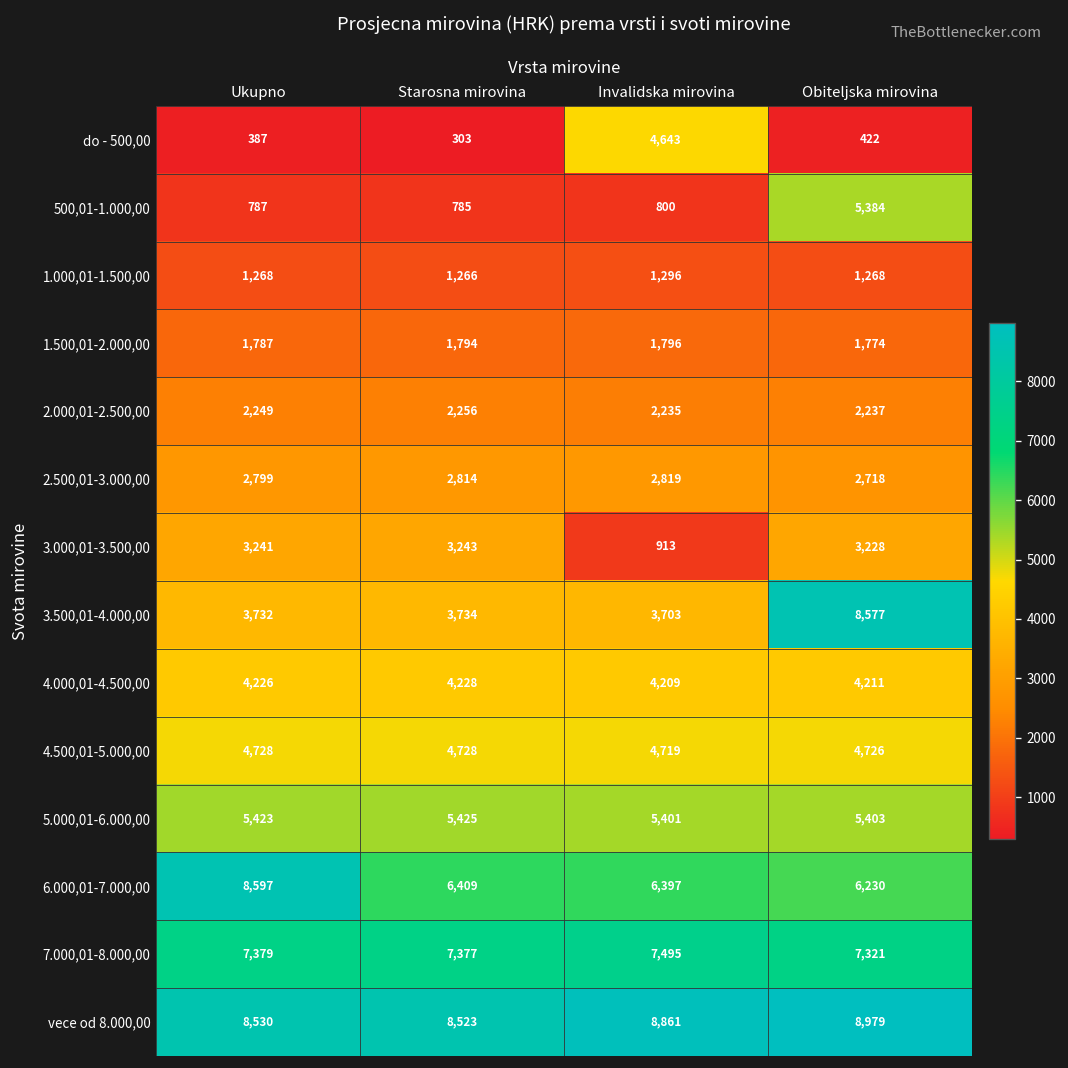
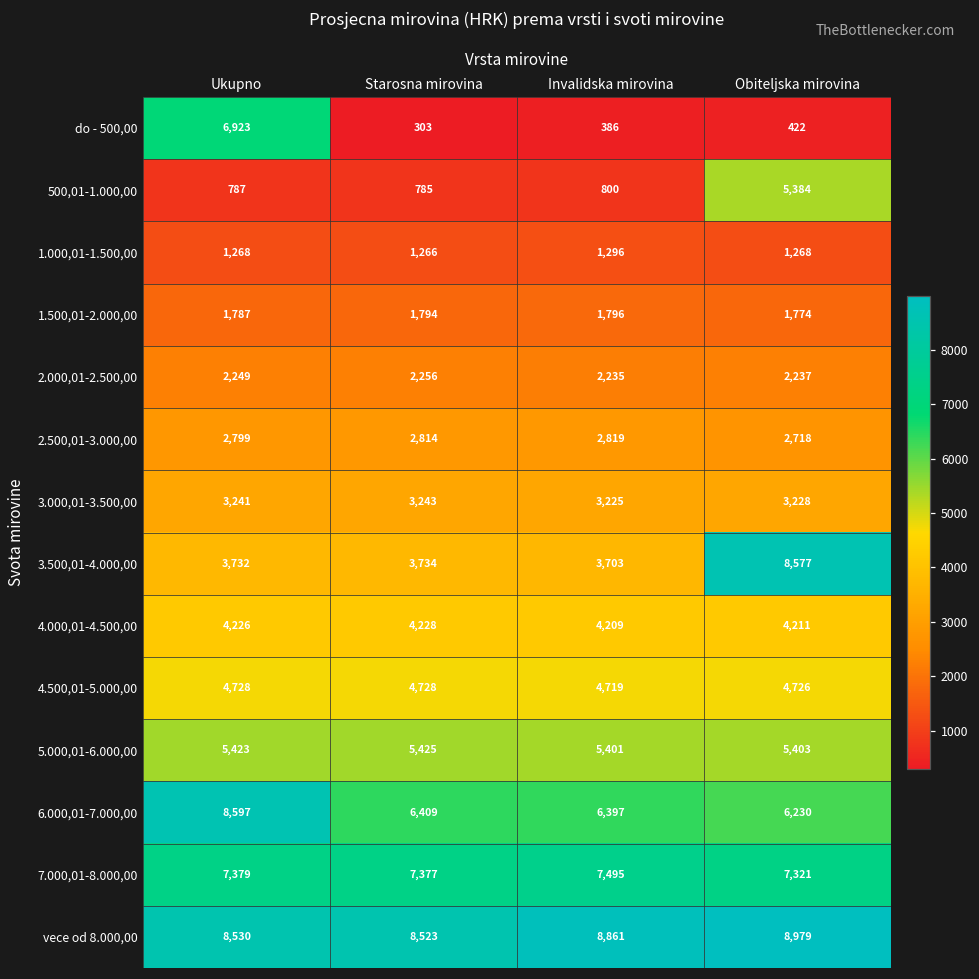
  {
    "do - 500,00": {
-     "Ukupno": "387",
+     "Ukupno": "6,923",
      "Starosna mirovina": "303",
-     "Invalidska mirovina": "4,643",
+     "Invalidska mirovina": "386",
      "Obiteljska mirovina": "422"
    },
    "500,01-1.000,00": {
      "Ukupno": "787",
      "Starosna mirovina": "785",
      "Invalidska mirovina": "800",
      "Obiteljska mirovina": "5,384"
    },
    "1.000,01-1.500,00": {
      "Ukupno": "1,268",
      "Starosna mirovina": "1,266",
      "Invalidska mirovina": "1,296",
      "Obiteljska mirovina": "1,268"
    },
    "1.500,01-2.000,00": {
      "Ukupno": "1,787",
      "Starosna mirovina": "1,794",
      "Invalidska mirovina": "1,796",
      "Obiteljska mirovina": "1,774"
    },
    "2.000,01-2.500,00": {
      "Ukupno": "2,249",
      "Starosna mirovina": "2,256",
      "Invalidska mirovina": "2,235",
      "Obiteljska mirovina": "2,237"
    },
    "2.500,01-3.000,00": {
      "Ukupno": "2,799",
      "Starosna mirovina": "2,814",
      "Invalidska mirovina": "2,819",
      "Obiteljska mirovina": "2,718"
    },
    "3.000,01-3.500,00": {
      "Ukupno": "3,241",
      "Starosna mirovina": "3,243",
-     "Invalidska mirovina": "913",
+     "Invalidska mirovina": "3,225",
      "Obiteljska mirovina": "3,228"
    },
    "3.500,01-4.000,00": {
      "Ukupno": "3,732",
      "Starosna mirovina": "3,734",
      "Invalidska mirovina": "3,703",
      "Obiteljska mirovina": "8,577"
    },
    "4.000,01-4.500,00": {
      "Ukupno": "4,226",
      "Starosna mirovina": "4,228",
      "Invalidska mirovina": "4,209",
      "Obiteljska mirovina": "4,211"
    },
    "4.500,01-5.000,00": {
      "Ukupno": "4,728",
      "Starosna mirovina": "4,728",
      "Invalidska mirovina": "4,719",
      "Obiteljska mirovina": "4,726"
    },
    "5.000,01-6.000,00": {
      "Ukupno": "5,423",
      "Starosna mirovina": "5,425",
      "Invalidska mirovina": "5,401",
      "Obiteljska mirovina": "5,403"
    },
    "6.000,01-7.000,00": {
      "Ukupno": "8,597",
      "Starosna mirovina": "6,409",
      "Invalidska mirovina": "6,397",
      "Obiteljska mirovina": "6,230"
    },
    "7.000,01-8.000,00": {
      "Ukupno": "7,379",
      "Starosna mirovina": "7,377",
      "Invalidska mirovina": "7,495",
      "Obiteljska mirovina": "7,321"
    },
    "vece od 8.000,00": {
      "Ukupno": "8,530",
      "Starosna mirovina": "8,523",
      "Invalidska mirovina": "8,861",
      "Obiteljska mirovina": "8,979"
    }
  }
